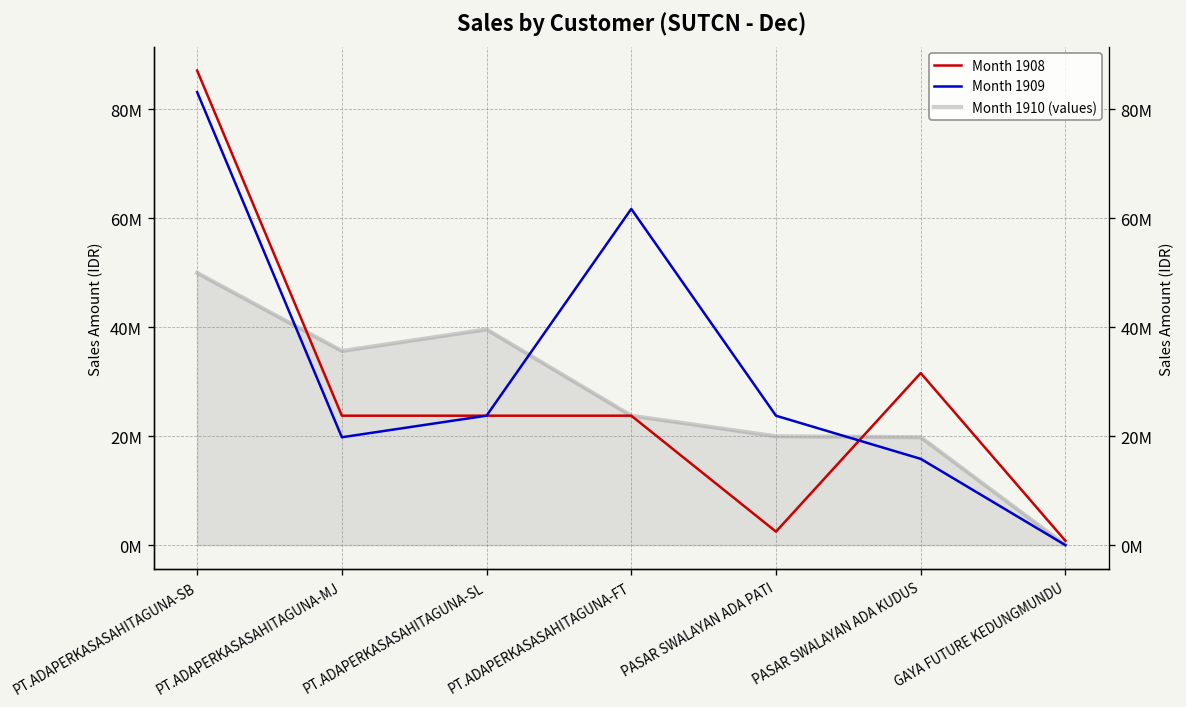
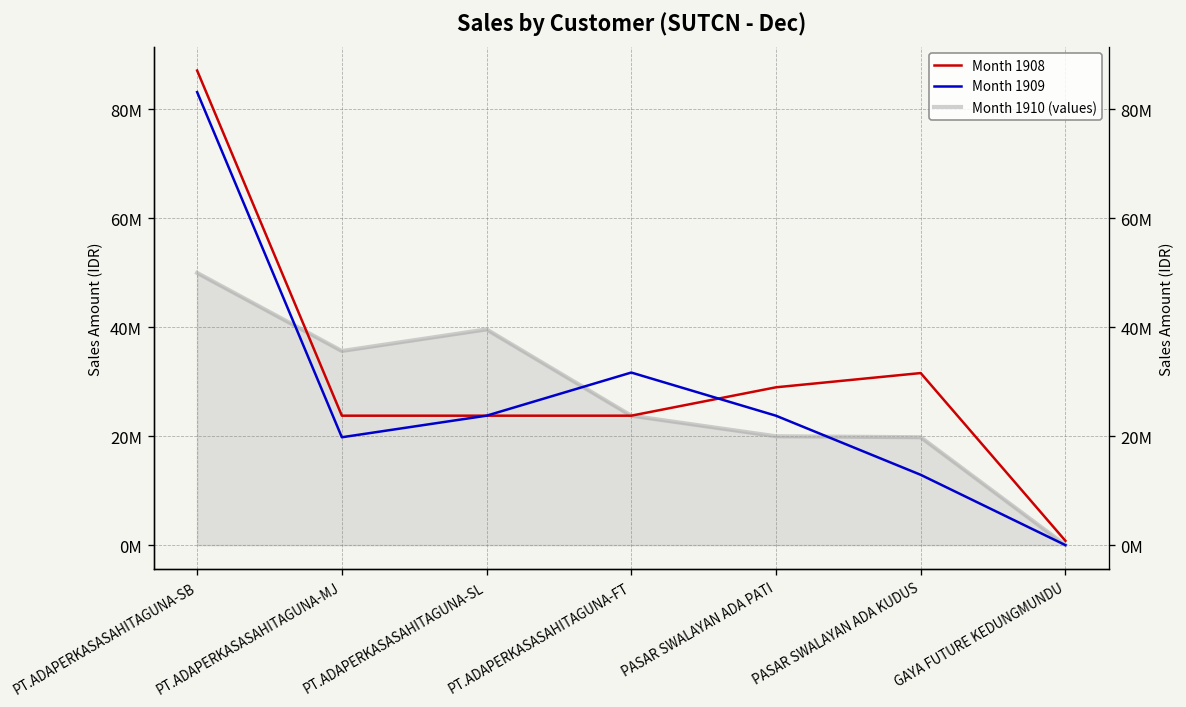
  {
    "Month 1908": {
      "PT.ADAPERKASASAHITAGUNA-SB": 87000000,
      "PT.ADAPERKASASAHITAGUNA-MJ": 24000000,
-     "PASAR SWALAYAN ADA PATI": 2000000,
+     "PASAR SWALAYAN ADA PATI": 29000000,
      "PASAR SWALAYAN ADA KUDUS": 32000000,
      "GAYA FUTURE KEDUNGMUNDU": 1000000
    },
    "Month 1909": {
      "PT.ADAPERKASASAHITAGUNA-SB": 83000000,
      "PT.ADAPERKASASAHITAGUNA-MJ": 20000000,
-     "PT.ADAPERKASASAHITAGUNA-FT": 62000000,
+     "PT.ADAPERKASASAHITAGUNA-FT": 32000000,
      "PASAR SWALAYAN ADA PATI": 24000000,
-     "PASAR SWALAYAN ADA KUDUS": 16000000
+     "PASAR SWALAYAN ADA KUDUS": 13000000
    },
    "Month 1910 (values)": {
      "PT.ADAPERKASASAHITAGUNA-SB": 50000000,
      "PT.ADAPERKASASAHITAGUNA-MJ": 36000000,
      "PT.ADAPERKASASAHITAGUNA-SL": 40000000,
      "PASAR SWALAYAN ADA PATI": 20000000,
      "PASAR SWALAYAN ADA KUDUS": 20000000
    }
  }
